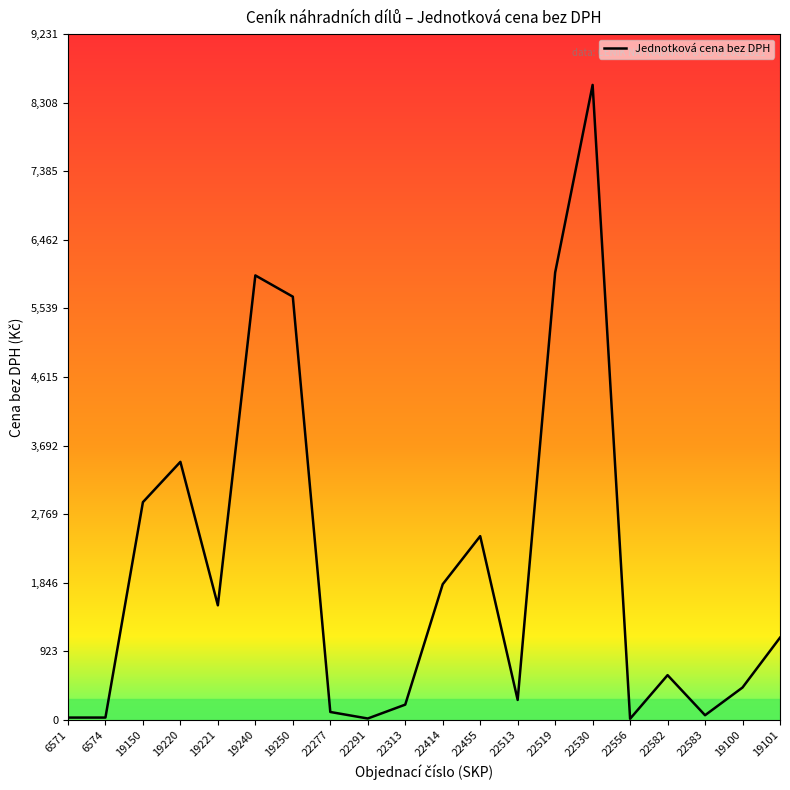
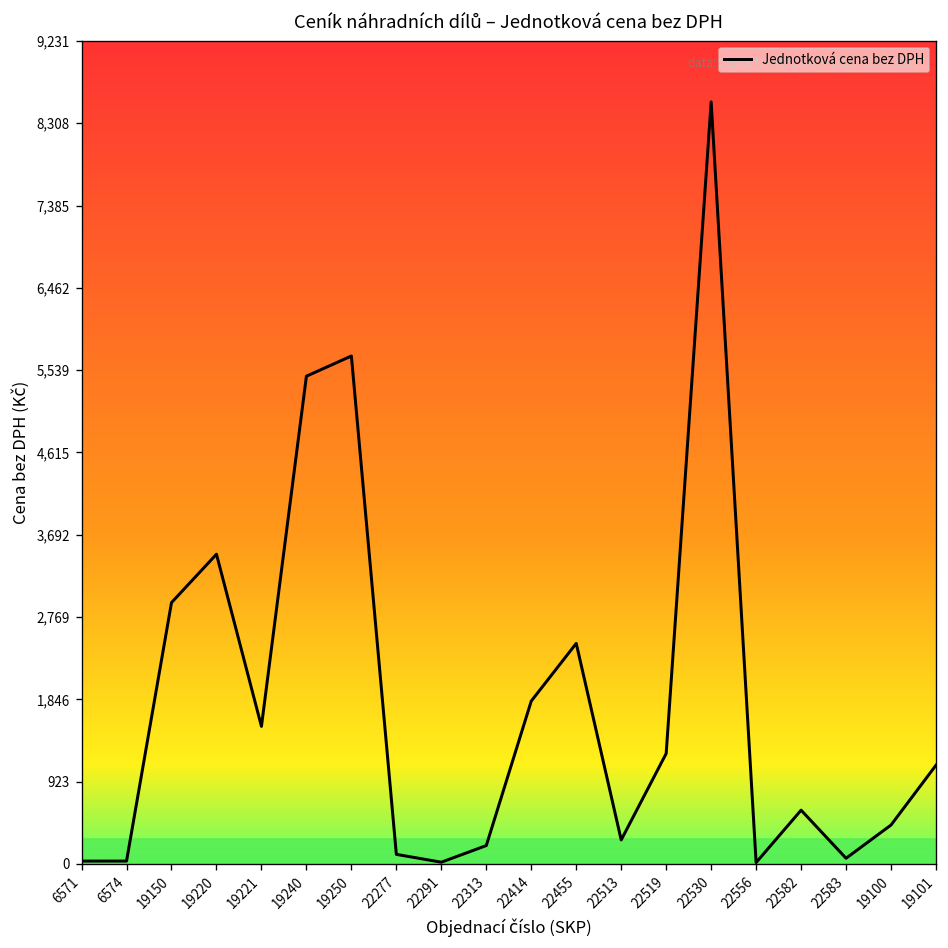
  {
    "19150": "2,900",
    "19220": "3,500",
    "19221": "1,500",
-   "19240": "6,000",
+   "19240": "5,500",
    "19250": "5,700",
    "22414": "1,800",
    "22455": "2,500",
-   "22519": "6,000",
+   "22519": "1,200",
    "22530": "8,500",
    "22582": "600",
    "19100": "400",
    "19101": "1,100"
  }
